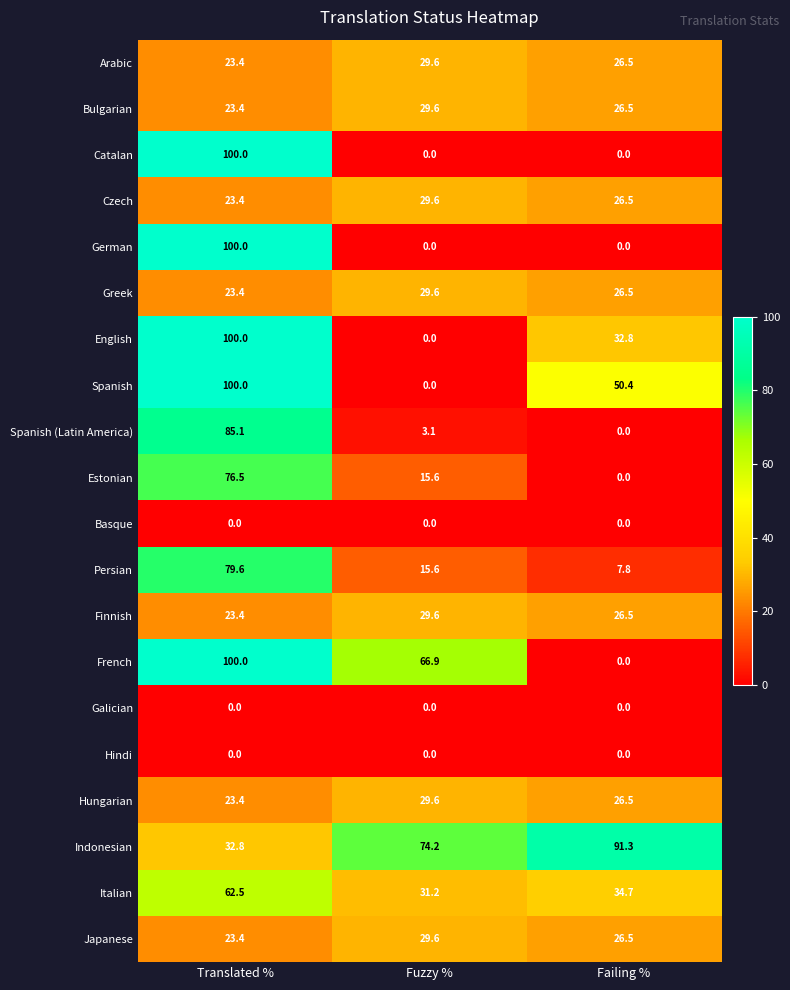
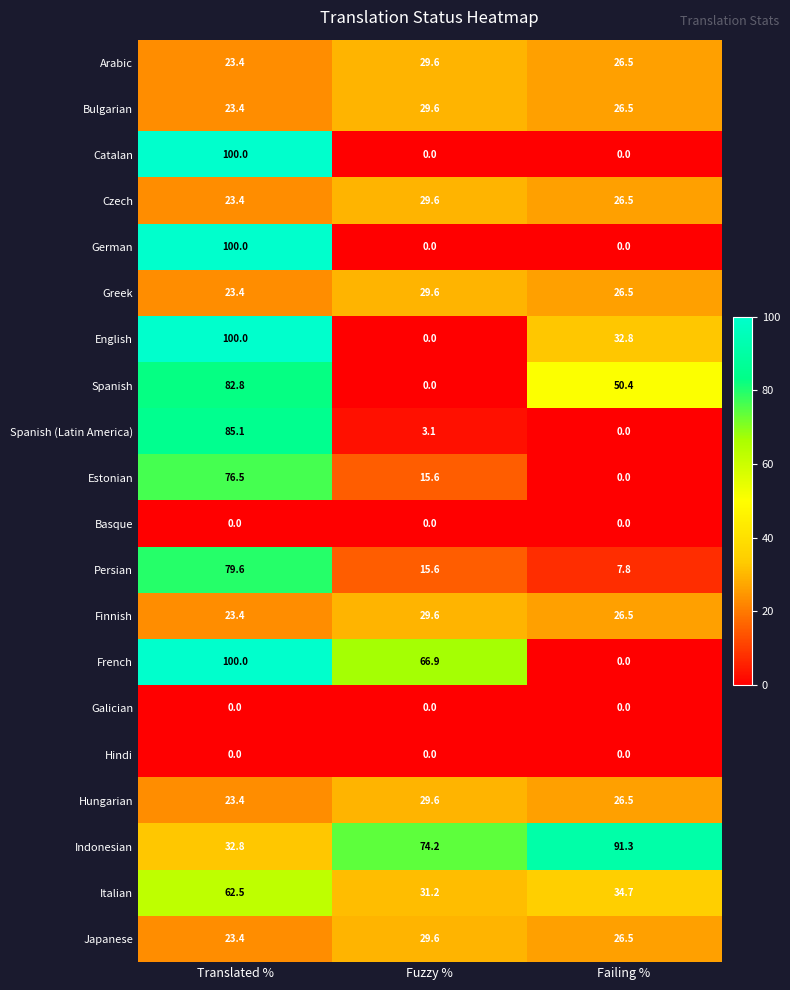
  {
    "Arabic": {
      "Translated %": 23.4,
      "Fuzzy %": 29.6,
      "Failing %": 26.5
    },
    "Bulgarian": {
      "Translated %": 23.4,
      "Fuzzy %": 29.6,
      "Failing %": 26.5
    },
    "Catalan": {
      "Translated %": 100.0,
      "Fuzzy %": 0.0,
      "Failing %": 0.0
    },
    "Czech": {
      "Translated %": 23.4,
      "Fuzzy %": 29.6,
      "Failing %": 26.5
    },
    "German": {
      "Translated %": 100.0,
      "Fuzzy %": 0.0,
      "Failing %": 0.0
    },
    "Greek": {
      "Translated %": 23.4,
      "Fuzzy %": 29.6,
      "Failing %": 26.5
    },
    "English": {
      "Translated %": 100.0,
      "Fuzzy %": 0.0,
      "Failing %": 32.8
    },
    "Spanish": {
-     "Translated %": 100.0,
+     "Translated %": 82.8,
      "Fuzzy %": 0.0,
      "Failing %": 50.4
    },
    "Spanish (Latin America)": {
      "Translated %": 85.1,
      "Fuzzy %": 3.1,
      "Failing %": 0.0
    },
    "Estonian": {
      "Translated %": 76.5,
      "Fuzzy %": 15.6,
      "Failing %": 0.0
    },
    "Basque": {
      "Translated %": 0.0,
      "Fuzzy %": 0.0,
      "Failing %": 0.0
    },
    "Persian": {
      "Translated %": 79.6,
      "Fuzzy %": 15.6,
      "Failing %": 7.8
    },
    "Finnish": {
      "Translated %": 23.4,
      "Fuzzy %": 29.6,
      "Failing %": 26.5
    },
    "French": {
      "Translated %": 100.0,
      "Fuzzy %": 66.9,
      "Failing %": 0.0
    },
    "Galician": {
      "Translated %": 0.0,
      "Fuzzy %": 0.0,
      "Failing %": 0.0
    },
    "Hindi": {
      "Translated %": 0.0,
      "Fuzzy %": 0.0,
      "Failing %": 0.0
    },
    "Hungarian": {
      "Translated %": 23.4,
      "Fuzzy %": 29.6,
      "Failing %": 26.5
    },
    "Indonesian": {
      "Translated %": 32.8,
      "Fuzzy %": 74.2,
      "Failing %": 91.3
    },
    "Italian": {
      "Translated %": 62.5,
      "Fuzzy %": 31.2,
      "Failing %": 34.7
    },
    "Japanese": {
      "Translated %": 23.4,
      "Fuzzy %": 29.6,
      "Failing %": 26.5
    }
  }
